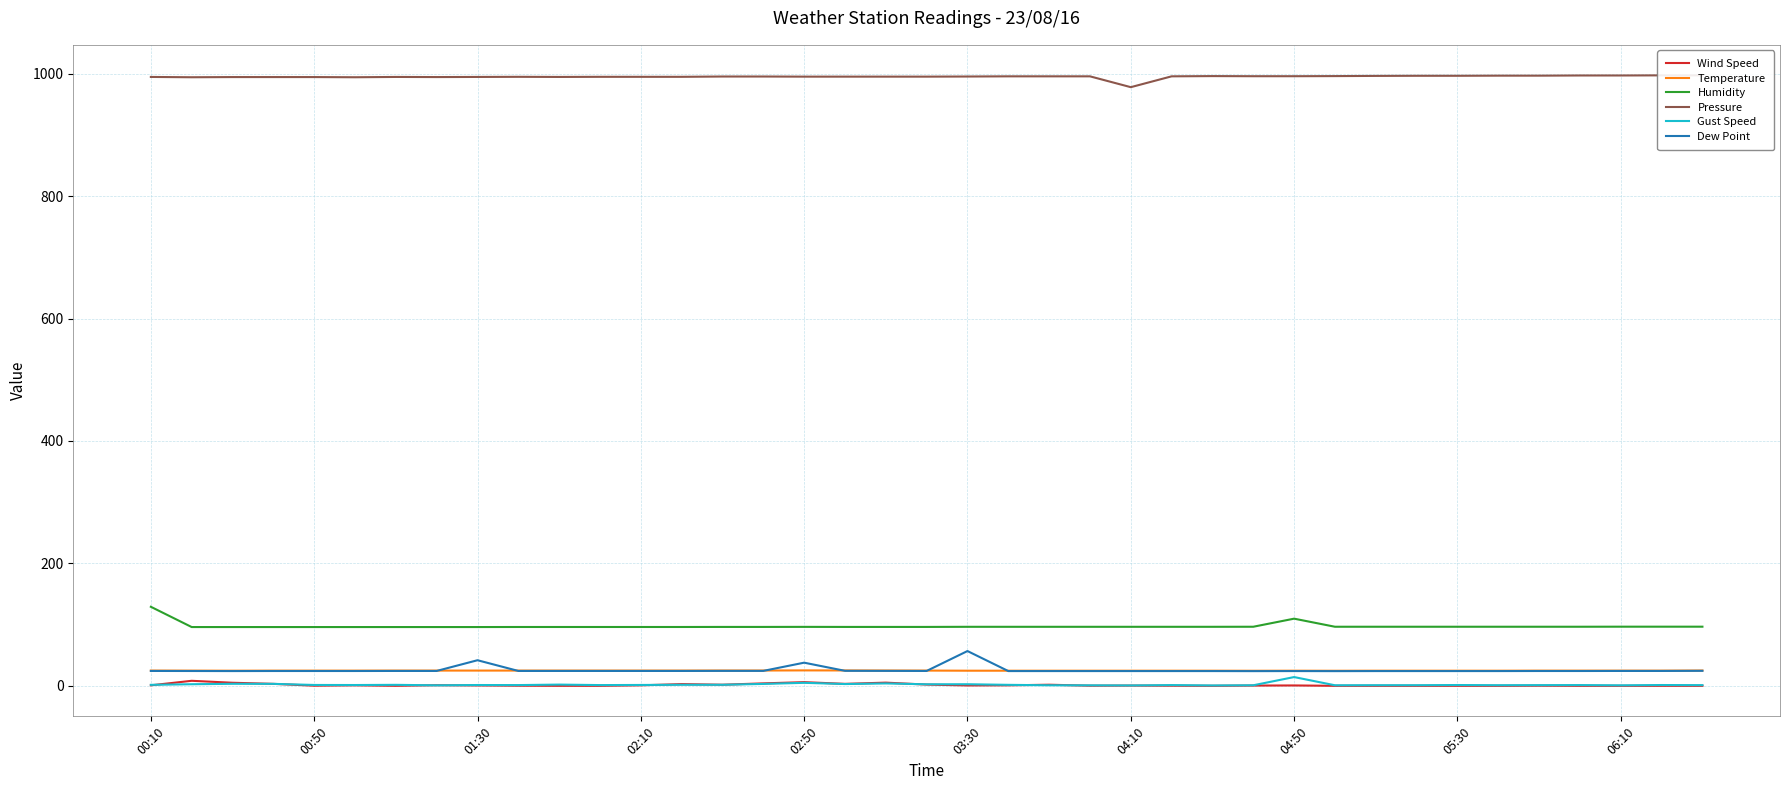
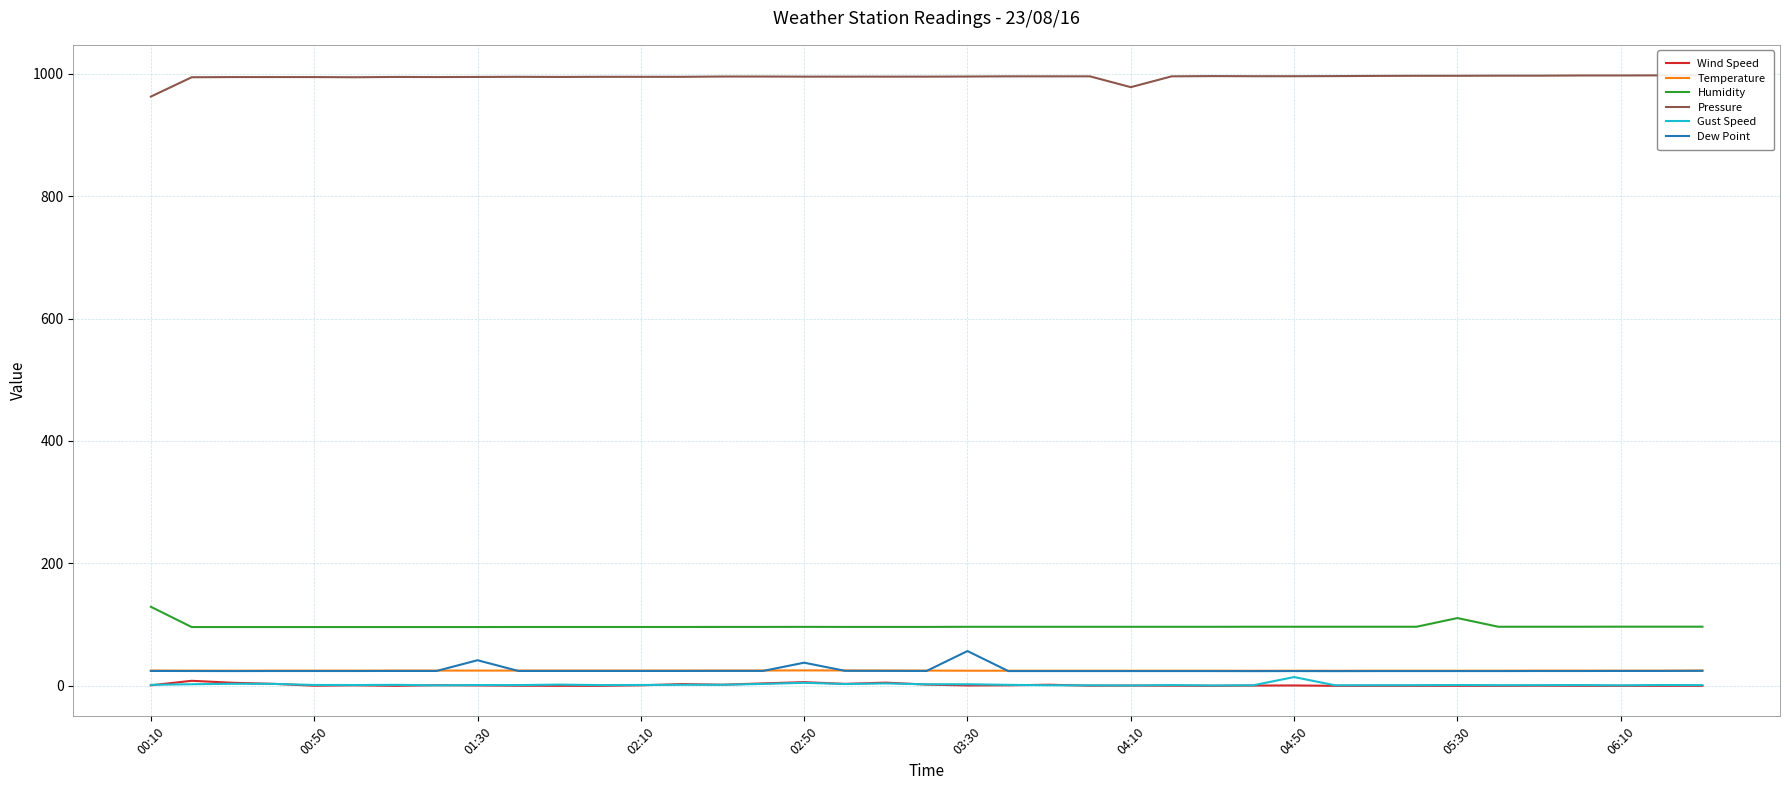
  {
    "Wind Speed": {
      "04:50": 0
    },
    "Temperature": {
      "01:30": 20,
      "02:50": 30,
      "03:30": 20
    },
    "Humidity": {
      "00:10": 130,
      "00:50": 100,
      "01:30": 100,
      "02:10": 100,
      "02:50": 100,
      "03:30": 100,
      "04:10": 100,
-     "04:50": 110,
-     "05:30": 100,
+     "04:50": 100,
+     "05:30": 110,
      "06:10": 100
    },
    "Pressure": {
-     "00:10": 990,
+     "00:10": 960,
      "00:50": 990,
      "01:30": 990,
      "02:10": 990,
      "02:50": 1000,
      "03:30": 1000,
      "04:10": 980,
      "04:50": 1000,
      "05:30": 1000,
      "06:10": 1000
    },
    "Gust Speed": {
      "04:50": 10
    },
    "Dew Point": {
      "01:30": 40,
      "02:50": 40,
      "03:30": 60
    }
  }
